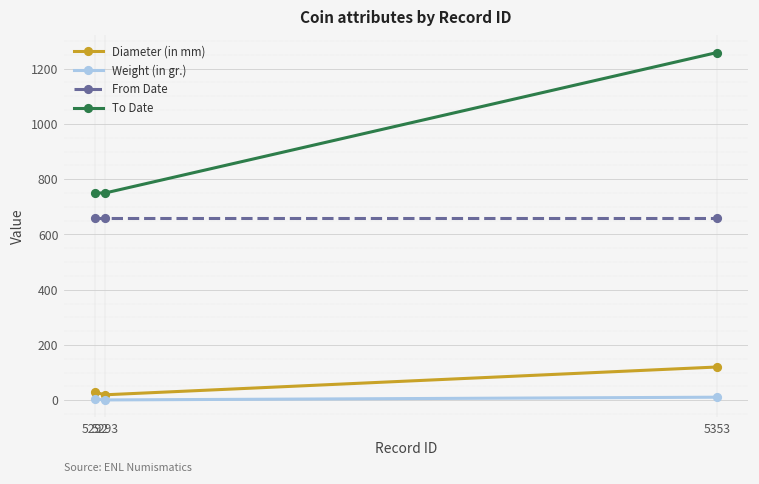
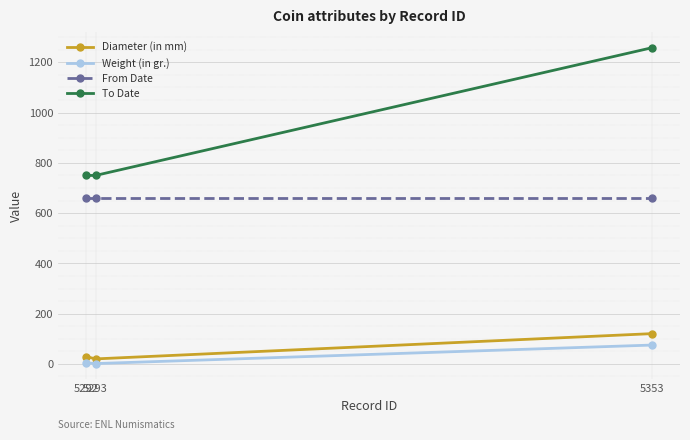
  {
    "Diameter (in mm)": {
      "5353": 120
    },
    "Weight (in gr.)": {
-     "5353": 10
+     "5353": 80
    },
    "From Date": {
      "5353": 660
    },
    "To Date": {
      "5353": 1260
    }
  }
